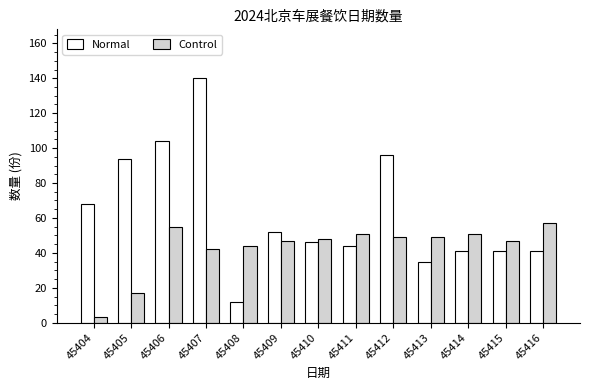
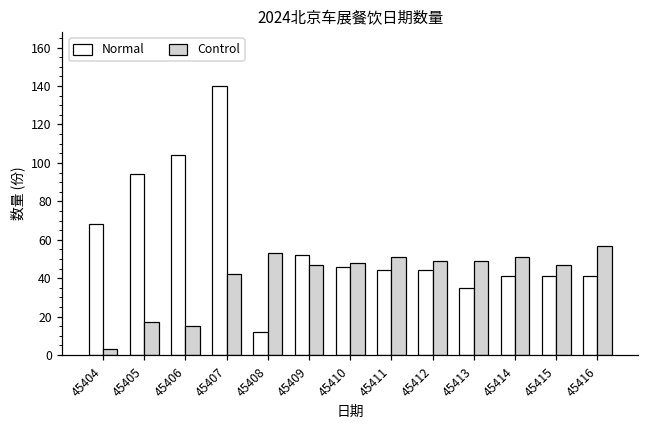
  {
    "Normal": {
      "45404": 68,
      "45405": 94,
      "45406": 104,
      "45407": 140,
      "45408": 12,
      "45409": 52,
      "45410": 46,
      "45411": 44,
-     "45412": 96,
+     "45412": 44,
      "45413": 35,
      "45414": 41,
      "45415": 41,
      "45416": 41
    },
    "Control": {
      "45404": 3,
      "45405": 17,
-     "45406": 55,
+     "45406": 15,
      "45407": 42,
-     "45408": 44,
+     "45408": 53,
      "45409": 47,
      "45410": 48,
      "45411": 51,
      "45412": 49,
      "45413": 49,
      "45414": 51,
      "45415": 47,
      "45416": 57
    }
  }
